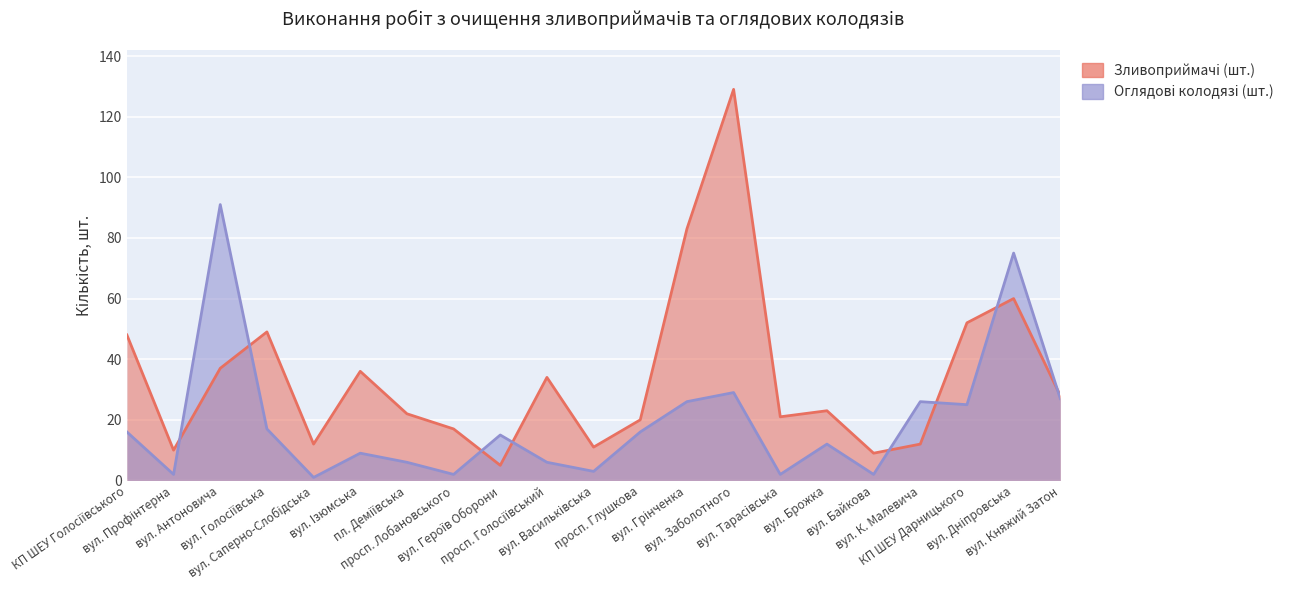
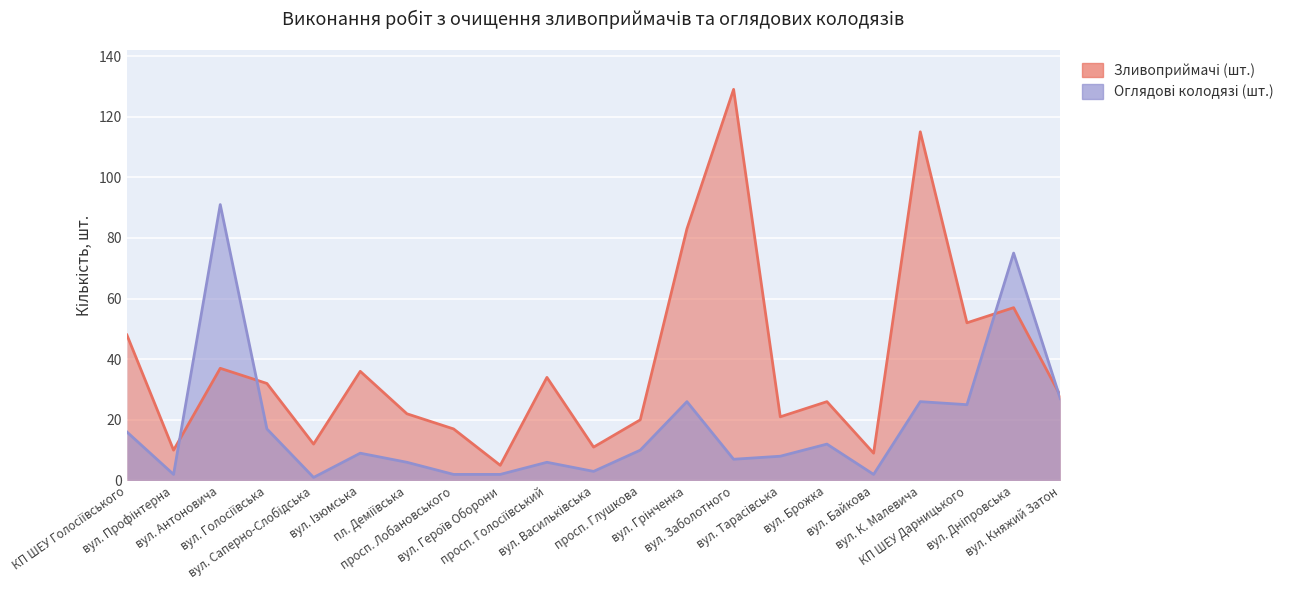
  {
    "Зливоприймачі (шт.)": {
      "КП ШЕУ Голосіївського": 48,
      "вул. Профінтерна": 10,
      "вул. Антоновича": 37,
-     "вул. Голосіївська": 49,
+     "вул. Голосіївська": 32,
      "вул. Саперно-Слобідська": 12,
      "вул. Ізюмська": 36,
      "пл. Деміївська": 22,
      "просп. Лобановського": 17,
      "вул. Героїв Оборони": 5,
      "просп. Голосіївський": 34,
      "вул. Васильківська": 11,
      "просп. Глушкова": 20,
      "вул. Грінченка": 83,
      "вул. Заболотного": 129,
      "вул. Тарасівська": 21,
-     "вул. Брожка": 23,
+     "вул. Брожка": 26,
      "вул. Байкова": 9,
-     "вул. К. Малевича": 12,
+     "вул. К. Малевича": 115,
      "КП ШЕУ Дарницького": 52,
-     "вул. Дніпровська": 60,
+     "вул. Дніпровська": 57,
      "вул. Княжий Затон": 28
    },
    "Оглядові колодязі (шт.)": {
      "КП ШЕУ Голосіївського": 16,
      "вул. Профінтерна": 2,
      "вул. Антоновича": 91,
      "вул. Голосіївська": 17,
      "вул. Саперно-Слобідська": 1,
      "вул. Ізюмська": 9,
      "пл. Деміївська": 6,
      "просп. Лобановського": 2,
-     "вул. Героїв Оборони": 15,
+     "вул. Героїв Оборони": 2,
      "просп. Голосіївський": 6,
      "вул. Васильківська": 3,
-     "просп. Глушкова": 16,
+     "просп. Глушкова": 10,
      "вул. Грінченка": 26,
-     "вул. Заболотного": 29,
-     "вул. Тарасівська": 2,
+     "вул. Заболотного": 7,
+     "вул. Тарасівська": 8,
      "вул. Брожка": 12,
      "вул. Байкова": 2,
      "вул. К. Малевича": 26,
      "КП ШЕУ Дарницького": 25,
      "вул. Дніпровська": 75,
      "вул. Княжий Затон": 27
    }
  }
